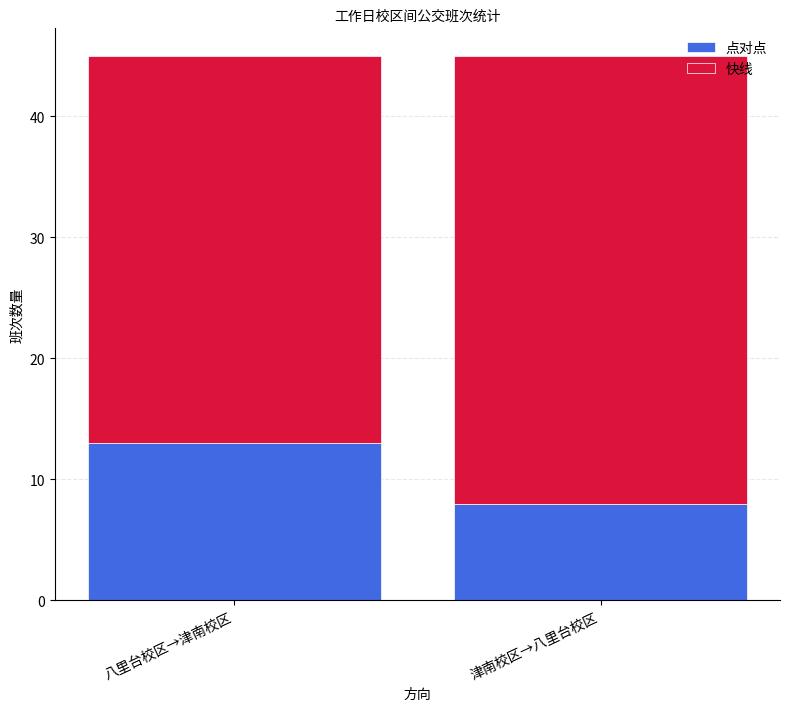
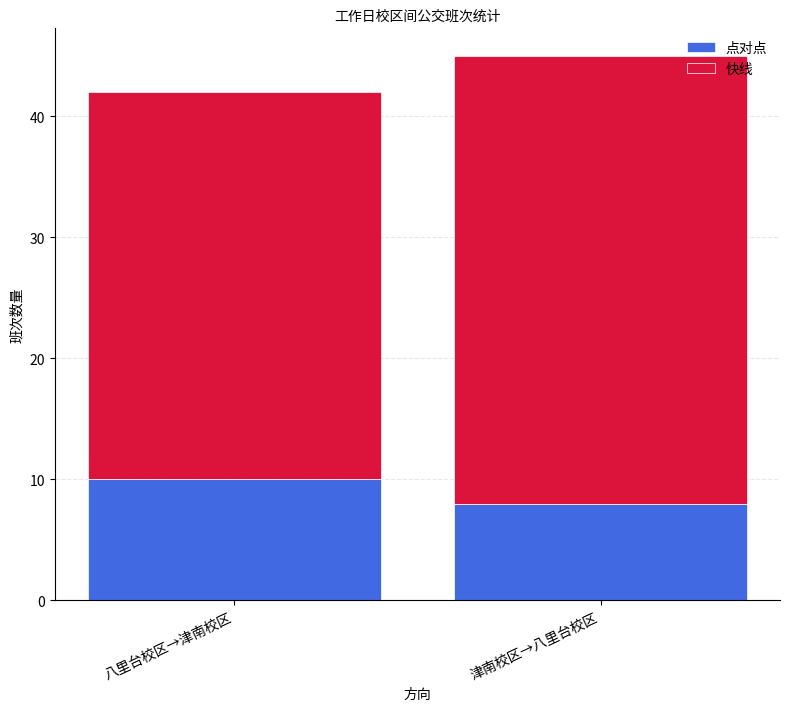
  {
    "点对点": {
-     "八里台校区→津南校区": 13,
+     "八里台校区→津南校区": 10,
      "津南校区→八里台校区": 8
    },
    "快线": {
      "八里台校区→津南校区": 32,
      "津南校区→八里台校区": 37
    }
  }
